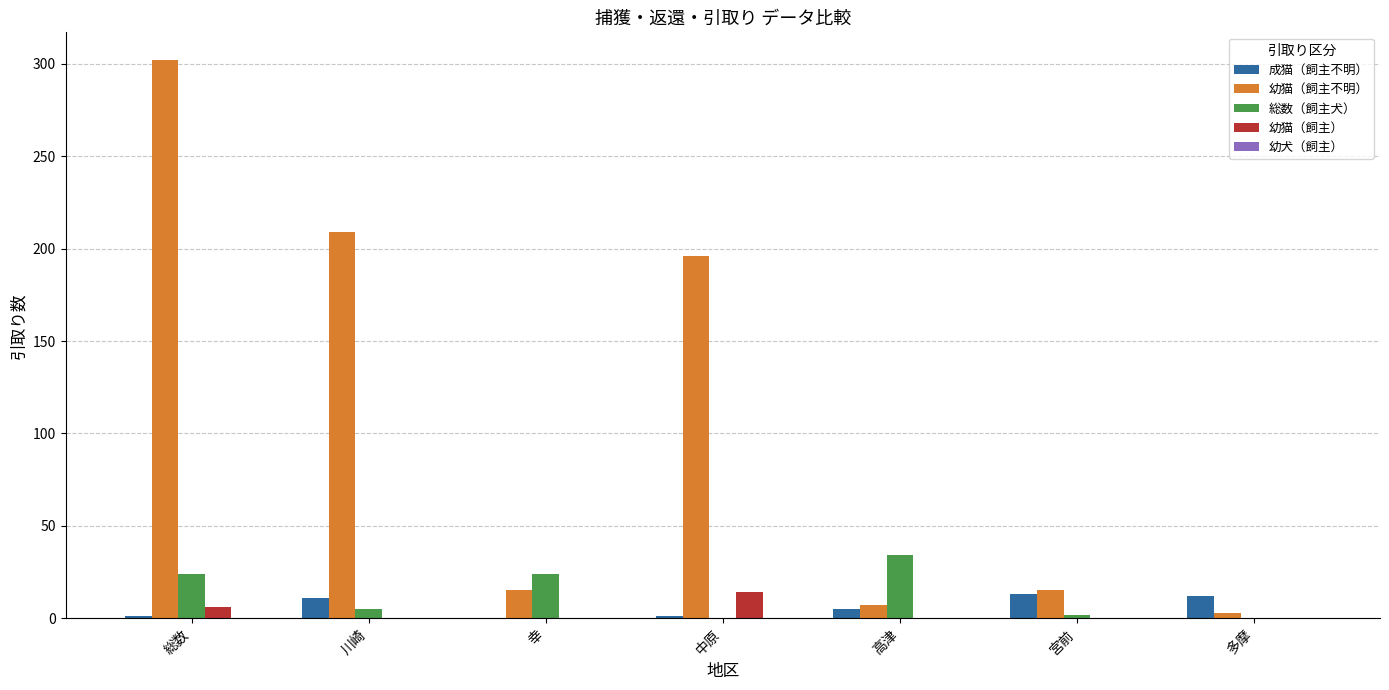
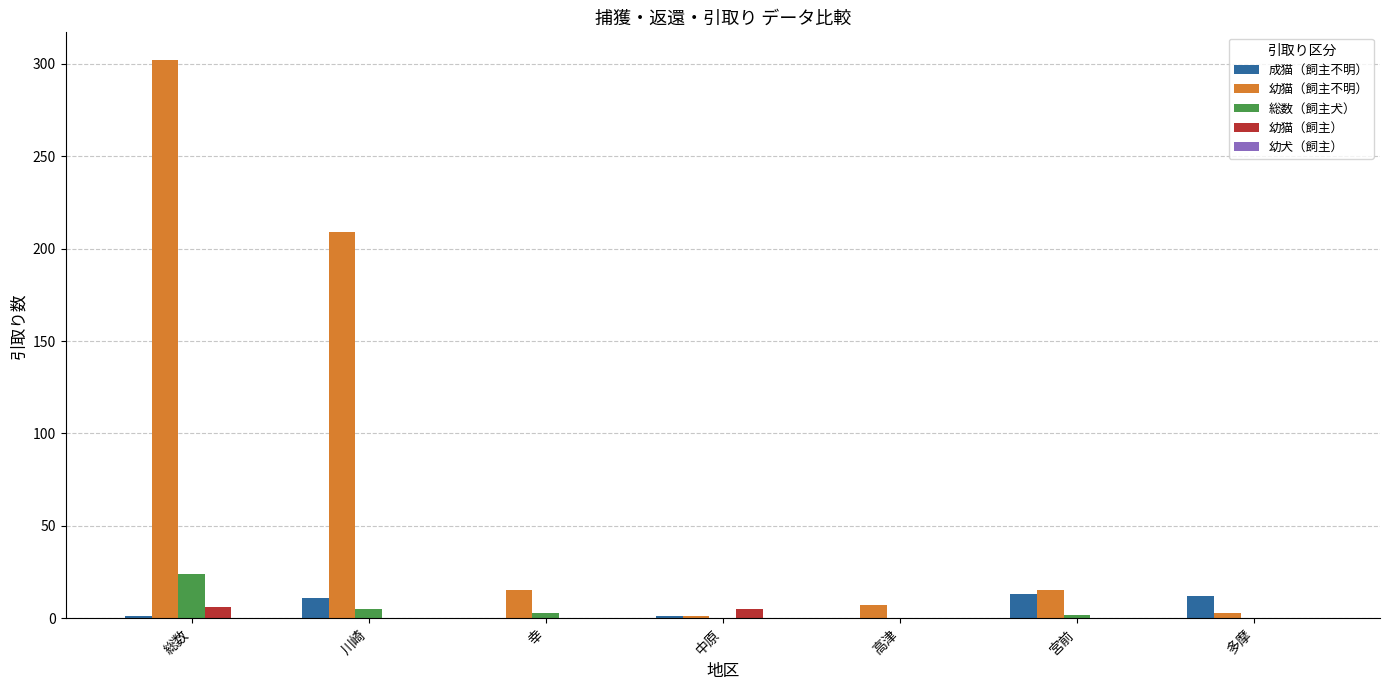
  {
    "成猫（飼主不明）": {
      "川崎": 11,
      "幸": 0,
-     "高津": 5,
+     "高津": 0,
      "宮前": 13,
      "多摩": 12
    },
    "幼猫（飼主不明）": {
      "総数": 302,
      "川崎": 209,
      "幸": 15,
-     "中原": 196,
+     "中原": 1,
      "高津": 7,
      "宮前": 15,
      "多摩": 3
    },
    "総数（飼主犬）": {
      "総数": 24,
      "川崎": 5,
-     "幸": 24,
+     "幸": 3,
      "中原": 0,
-     "高津": 34,
+     "高津": 0,
      "宮前": 2,
      "多摩": 0
    },
    "幼猫（飼主）": {
      "総数": 6,
      "川崎": 0,
      "幸": 0,
-     "中原": 14,
+     "中原": 5,
      "高津": 0,
      "宮前": 0,
      "多摩": 0
    },
    "幼犬（飼主）": {
      "総数": 0,
      "川崎": 0,
      "幸": 0,
      "中原": 0,
      "高津": 0,
      "宮前": 0,
      "多摩": 0
    }
  }
